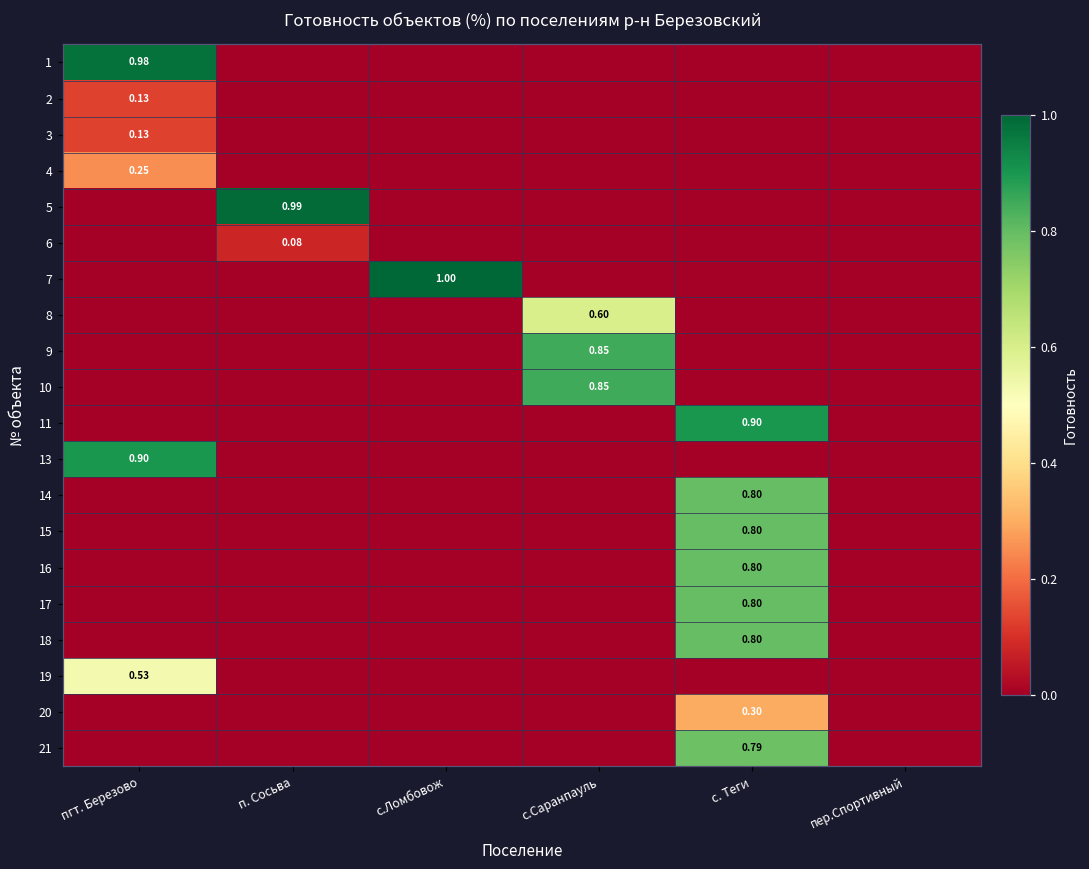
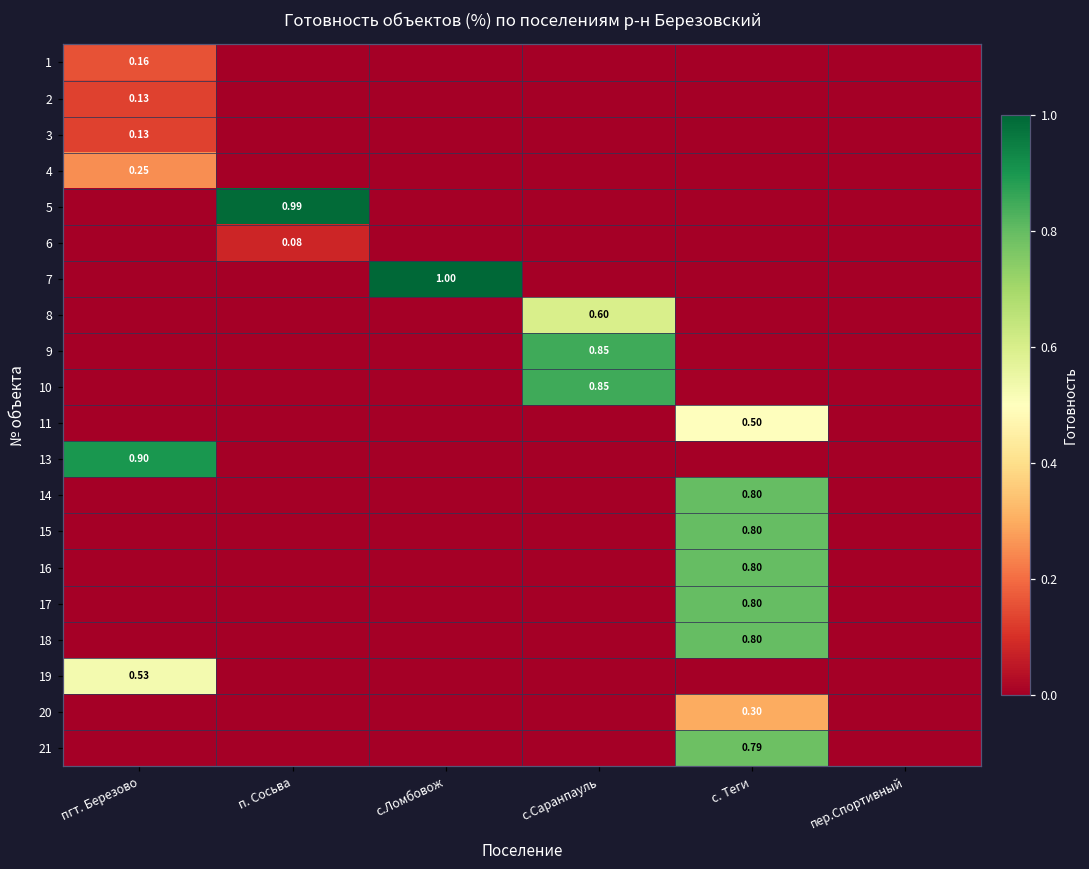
  {
    "1": {
-     "пгт. Березово": 0.98
+     "пгт. Березово": 0.16
    },
    "2": {
      "пгт. Березово": 0.13
    },
    "3": {
      "пгт. Березово": 0.13
    },
    "4": {
      "пгт. Березово": 0.25
    },
    "5": {
      "п. Сосьва": 0.99
    },
    "6": {
      "п. Сосьва": 0.08
    },
    "7": {
      "с.Ломбовож": 1.00
    },
    "8": {
      "с.Саранпауль": 0.60
    },
    "9": {
      "с.Саранпауль": 0.85
    },
    "10": {
      "с.Саранпауль": 0.85
    },
    "11": {
-     "с. Теги": 0.90
+     "с. Теги": 0.50
    },
    "13": {
      "пгт. Березово": 0.90
    },
    "14": {
      "с. Теги": 0.80
    },
    "15": {
      "с. Теги": 0.80
    },
    "16": {
      "с. Теги": 0.80
    },
    "17": {
      "с. Теги": 0.80
    },
    "18": {
      "с. Теги": 0.80
    },
    "19": {
      "пгт. Березово": 0.53
    },
    "20": {
      "с. Теги": 0.30
    },
    "21": {
      "с. Теги": 0.79
    }
  }
